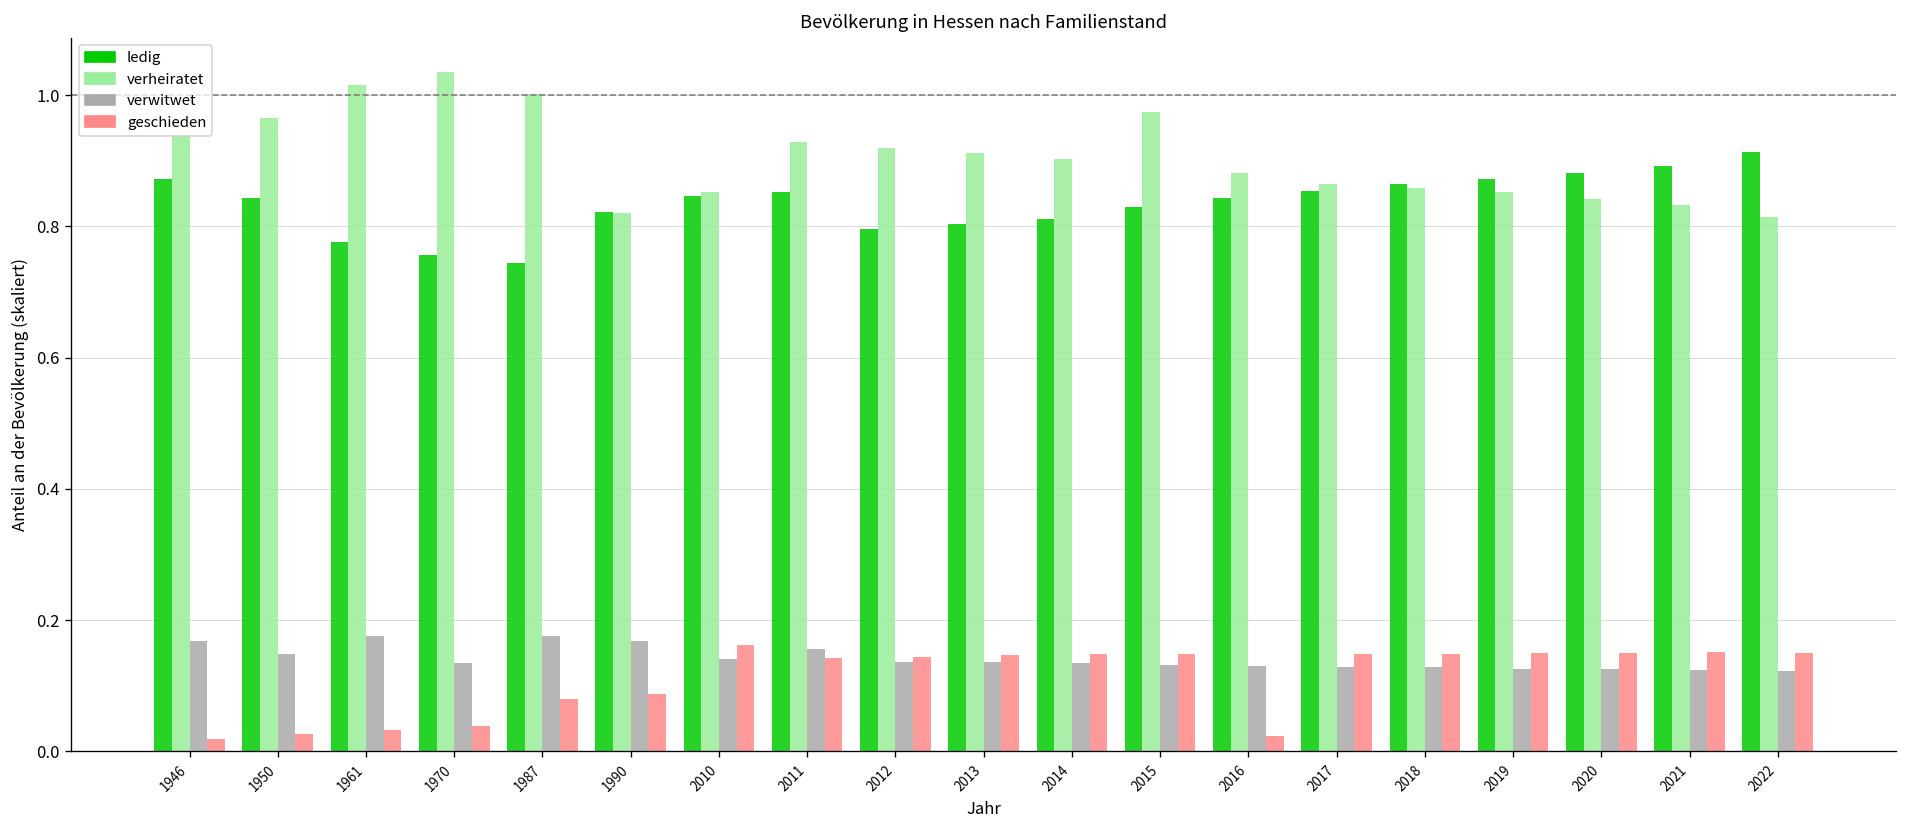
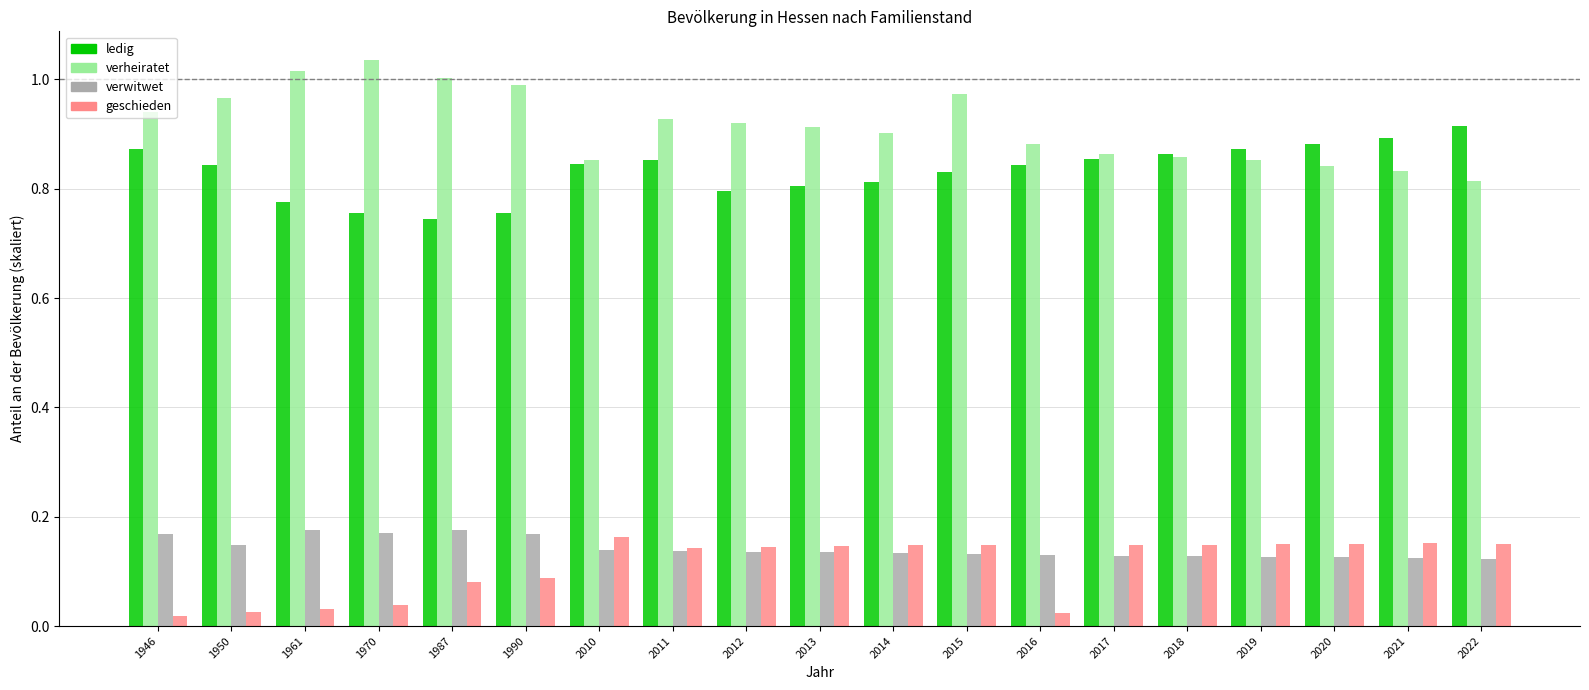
  {
    "ledig": {
      "1946": 0.87,
      "1950": 0.84,
      "1961": 0.78,
      "1970": 0.76,
      "1987": 0.74,
-     "1990": 0.82,
+     "1990": 0.76,
      "2010": 0.85,
      "2011": 0.85,
      "2012": 0.80,
      "2013": 0.80,
      "2014": 0.81,
      "2015": 0.83,
      "2016": 0.84,
      "2017": 0.85,
      "2018": 0.86,
      "2019": 0.87,
      "2020": 0.88,
      "2021": 0.89,
      "2022": 0.91
    },
    "verheiratet": {
      "1950": 0.97,
      "1961": 1.02,
      "1970": 1.04,
      "1987": 1.00,
-     "1990": 0.82,
+     "1990": 0.99,
      "2010": 0.85,
      "2011": 0.93,
      "2012": 0.92,
      "2013": 0.91,
      "2014": 0.90,
      "2015": 0.97,
      "2016": 0.88,
      "2017": 0.86,
      "2018": 0.86,
      "2019": 0.85,
      "2020": 0.84,
      "2021": 0.83,
      "2022": 0.81
    },
    "verwitwet": {
      "1946": 0.17,
      "1950": 0.15,
      "1961": 0.18,
-     "1970": 0.13,
+     "1970": 0.17,
      "1987": 0.18,
      "1990": 0.17,
      "2010": 0.14,
-     "2011": 0.16,
+     "2011": 0.14,
      "2012": 0.14,
      "2013": 0.14,
      "2014": 0.13,
      "2015": 0.13,
      "2016": 0.13,
      "2017": 0.13,
      "2018": 0.13,
      "2019": 0.13,
      "2020": 0.13,
      "2021": 0.12,
      "2022": 0.12
    },
    "geschieden": {
      "1946": 0.02,
      "1950": 0.03,
      "1961": 0.03,
      "1970": 0.04,
      "1987": 0.08,
      "1990": 0.09,
      "2010": 0.16,
      "2011": 0.14,
      "2012": 0.14,
      "2013": 0.15,
      "2014": 0.15,
      "2015": 0.15,
      "2016": 0.02,
      "2017": 0.15,
      "2018": 0.15,
      "2019": 0.15,
      "2020": 0.15,
      "2021": 0.15,
      "2022": 0.15
    }
  }
